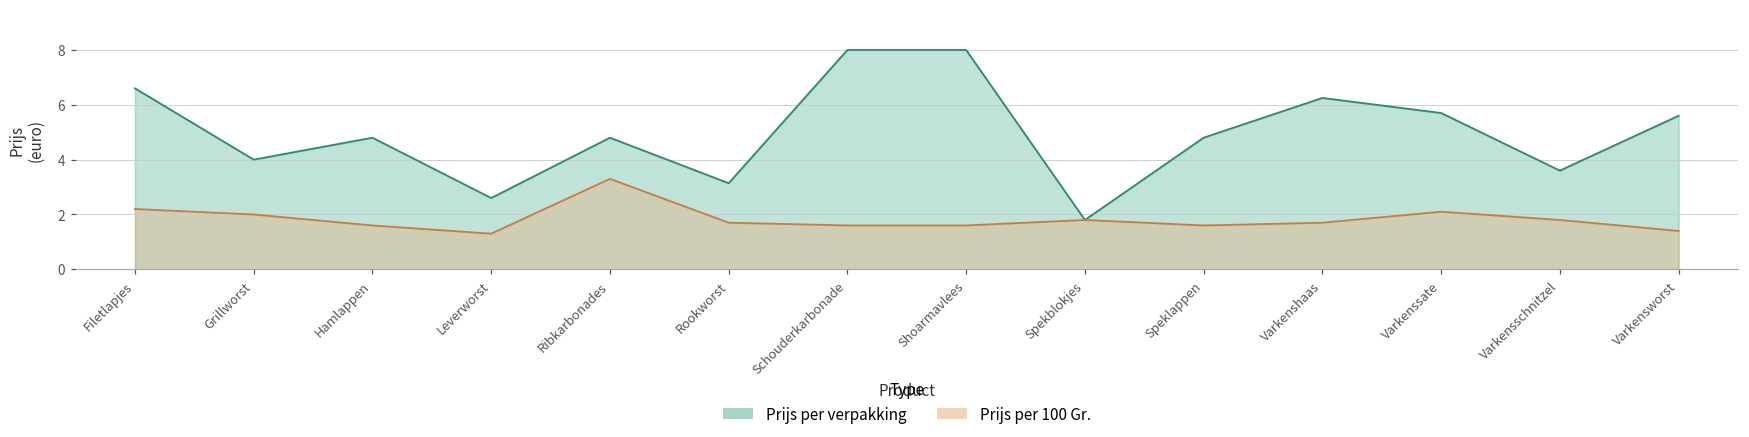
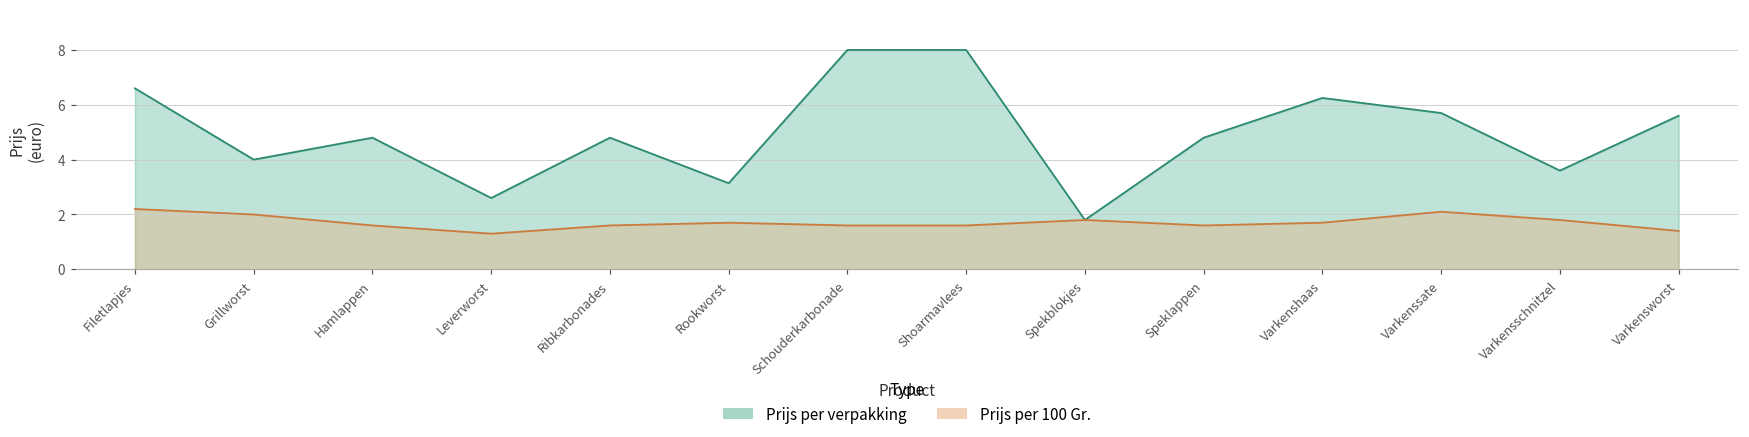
  {
    "Prijs per verpakking": {
      "Filetlapjes": 6.6,
      "Grillworst": 4.0,
      "Hamlappen": 4.8,
      "Leverworst": 2.6,
      "Ribkarbonades": 4.8,
      "Rookworst": 3.1,
      "Schouderkarbonade": 8.0,
      "Shoarmavlees": 8.0,
      "Speklappen": 4.8,
      "Varkenshaas": 6.3,
      "Varkenssate": 5.7,
      "Varkensschnitzel": 3.6,
      "Varkensworst": 5.6
    },
    "Prijs per 100 Gr.": {
      "Filetlapjes": 2.2,
      "Grillworst": 2.0,
      "Hamlappen": 1.6,
      "Leverworst": 1.3,
-     "Ribkarbonades": 3.3,
+     "Ribkarbonades": 1.6,
      "Rookworst": 1.7,
      "Schouderkarbonade": 1.6,
      "Shoarmavlees": 1.6,
      "Speklappen": 1.6,
      "Varkenshaas": 1.7,
      "Varkenssate": 2.1,
      "Varkensschnitzel": 1.8,
      "Varkensworst": 1.4
    }
  }
